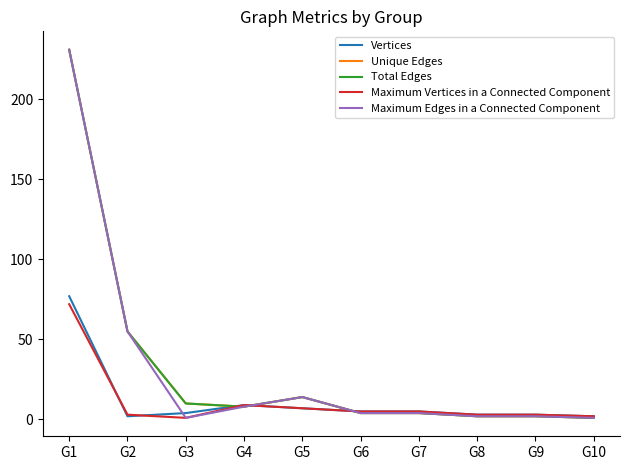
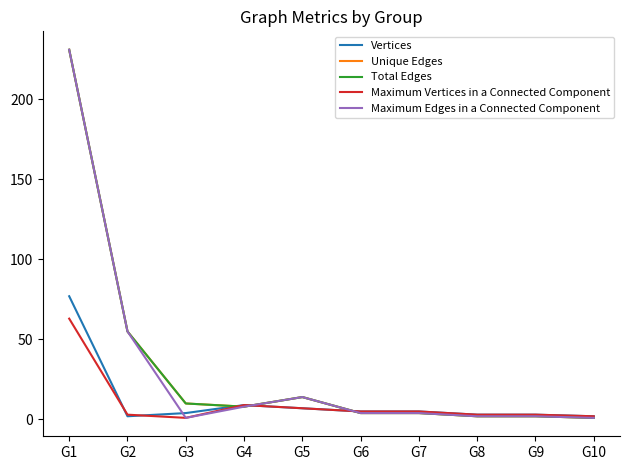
  {
    "Vertices": {
      "G1": 77,
      "G3": 4
    },
    "Total Edges": {
      "G3": 10
    },
    "Maximum Vertices in a Connected Component": {
-     "G1": 72
+     "G1": 63
    }
  }
